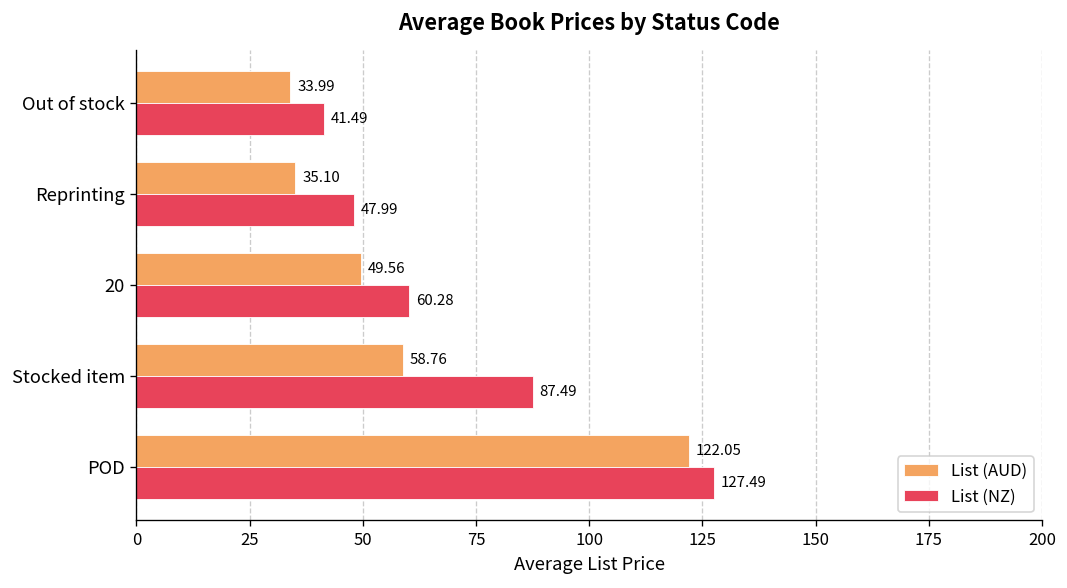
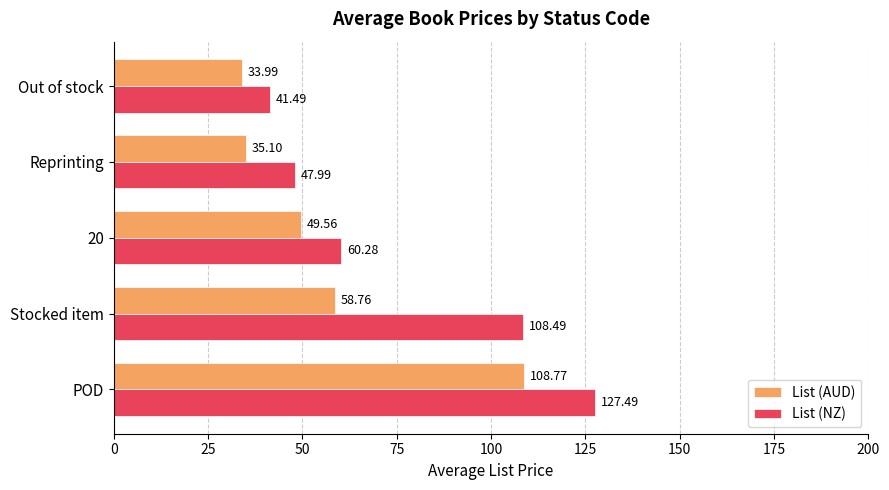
  {
    "List (AUD)": {
      "Out of stock": 33.99,
      "Reprinting": 35.10,
      "20": 49.56,
      "Stocked item": 58.76,
-     "POD": 122.05
+     "POD": 108.77
    },
    "List (NZ)": {
      "Out of stock": 41.49,
      "Reprinting": 47.99,
      "20": 60.28,
-     "Stocked item": 87.49,
+     "Stocked item": 108.49,
      "POD": 127.49
    }
  }
